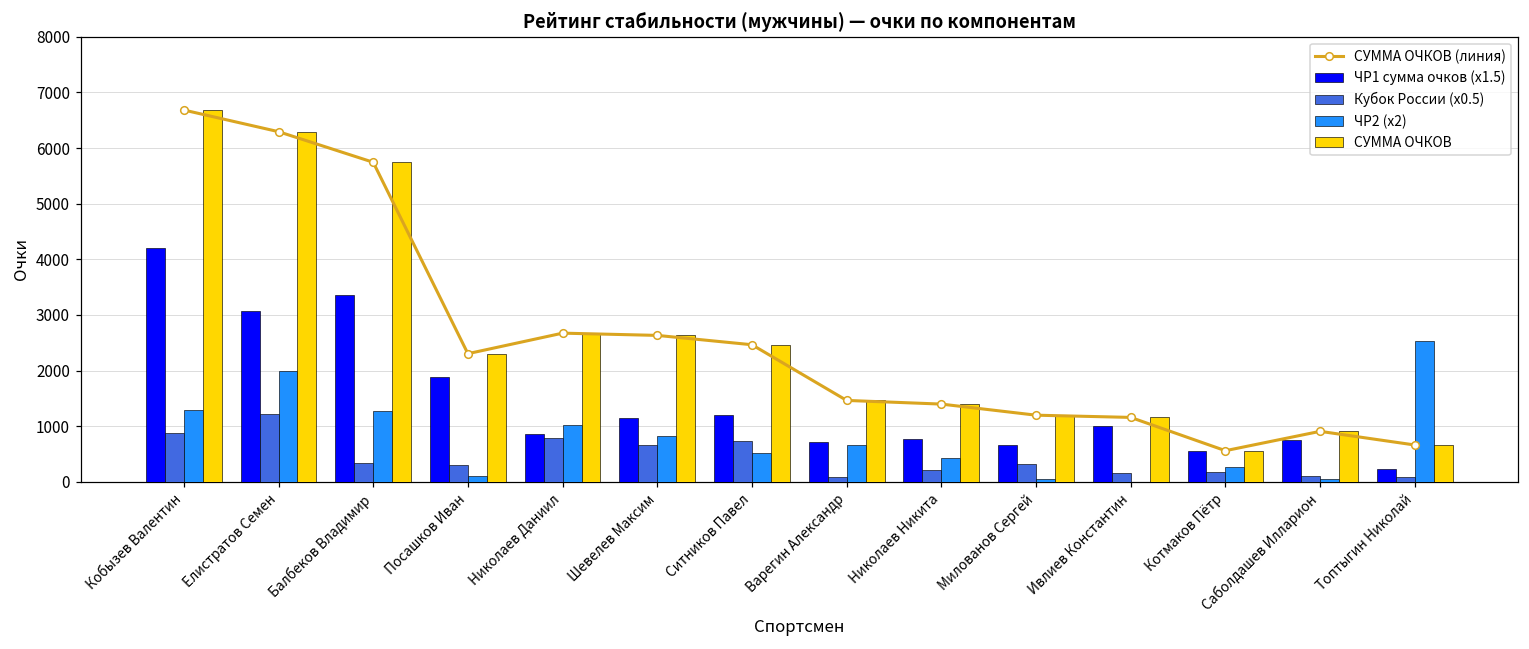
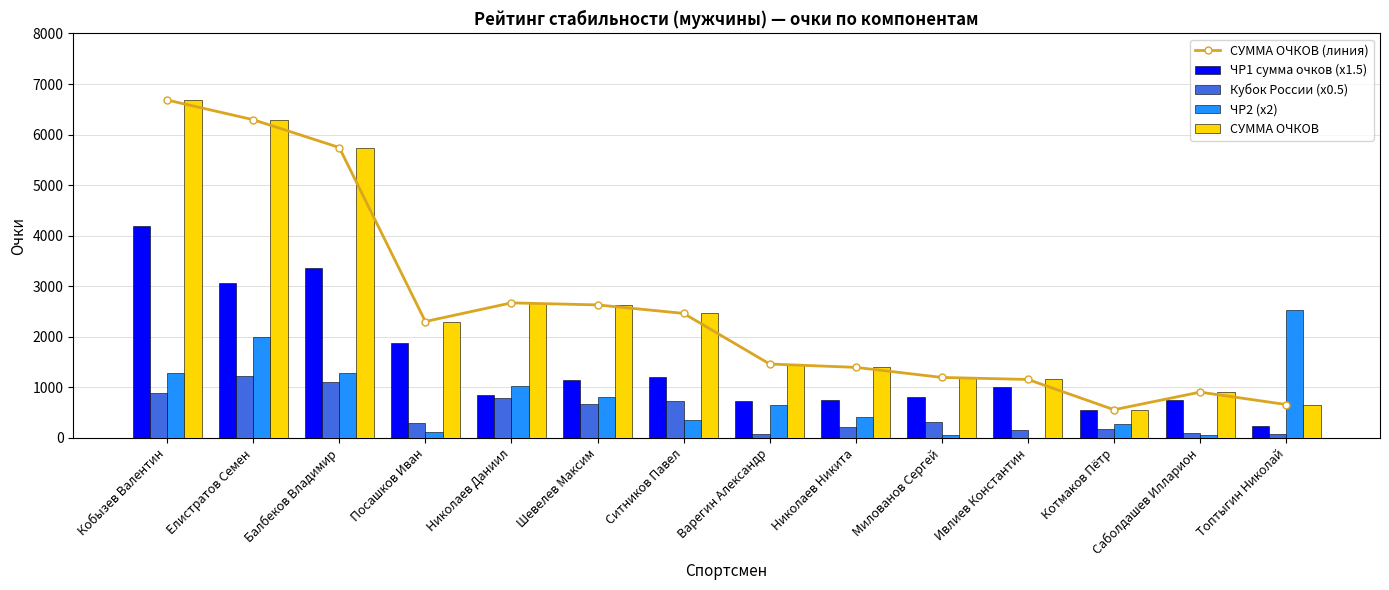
  {
    "ЧР1 сумма очков (x1.5)": {
      "Кобызев Валентин": 4200,
      "Елистратов Семен": 3100,
      "Балбеков Владимир": 3400,
      "Посашков Иван": 1900,
      "Николаев Даниил": 900,
      "Шевелев Максим": 1100,
      "Ситников Павел": 1200,
      "Варегин Александр": 700,
      "Николаев Никита": 800,
-     "Милованов Сергей": 700,
+     "Милованов Сергей": 800,
      "Ивлиев Константин": 1000,
      "Котмаков Пётр": 600,
      "Саболдашев Илларион": 800,
      "Топтыгин Николай": 200
    },
    "СУММА ОЧКОВ (линия)": {
      "Кобызев Валентин": 6700,
      "Елистратов Семен": 6300,
      "Балбеков Владимир": 5700,
      "Посашков Иван": 2300,
      "Николаев Даниил": 2700,
      "Шевелев Максим": 2600,
      "Ситников Павел": 2500,
      "Варегин Александр": 1500,
      "Николаев Никита": 1400,
      "Милованов Сергей": 1200,
      "Ивлиев Константин": 1200,
      "Котмаков Пётр": 600,
      "Саболдашев Илларион": 900,
      "Топтыгин Николай": 700
    },
    "Кубок России (x0.5)": {
      "Кобызев Валентин": 900,
      "Елистратов Семен": 1200,
-     "Балбеков Владимир": 300,
+     "Балбеков Владимир": 1100,
      "Посашков Иван": 300,
      "Николаев Даниил": 800,
      "Шевелев Максим": 700,
      "Ситников Павел": 700,
      "Варегин Александр": 100,
      "Николаев Никита": 200,
      "Милованов Сергей": 300,
      "Ивлиев Константин": 200,
      "Котмаков Пётр": 200,
      "Саболдашев Илларион": 100,
      "Топтыгин Николай": 100
    },
    "ЧР2 (x2)": {
      "Кобызев Валентин": 1300,
      "Елистратов Семен": 2000,
      "Балбеков Владимир": 1300,
      "Посашков Иван": 100,
      "Николаев Даниил": 1000,
      "Шевелев Максим": 800,
-     "Ситников Павел": 500,
+     "Ситников Павел": 300,
      "Варегин Александр": 700,
      "Николаев Никита": 400,
      "Милованов Сергей": 100,
      "Ивлиев Константин": 0,
      "Котмаков Пётр": 300,
      "Саболдашев Илларион": 100,
      "Топтыгин Николай": 2500
    },
    "СУММА ОЧКОВ": {
      "Кобызев Валентин": 6700,
      "Елистратов Семен": 6300,
      "Балбеков Владимир": 5700,
      "Посашков Иван": 2300,
      "Николаев Даниил": 2700,
      "Шевелев Максим": 2600,
      "Ситников Павел": 2500,
      "Варегин Александр": 1500,
      "Николаев Никита": 1400,
      "Милованов Сергей": 1200,
      "Ивлиев Константин": 1200,
      "Котмаков Пётр": 600,
      "Саболдашев Илларион": 900,
      "Топтыгин Николай": 700
    }
  }
